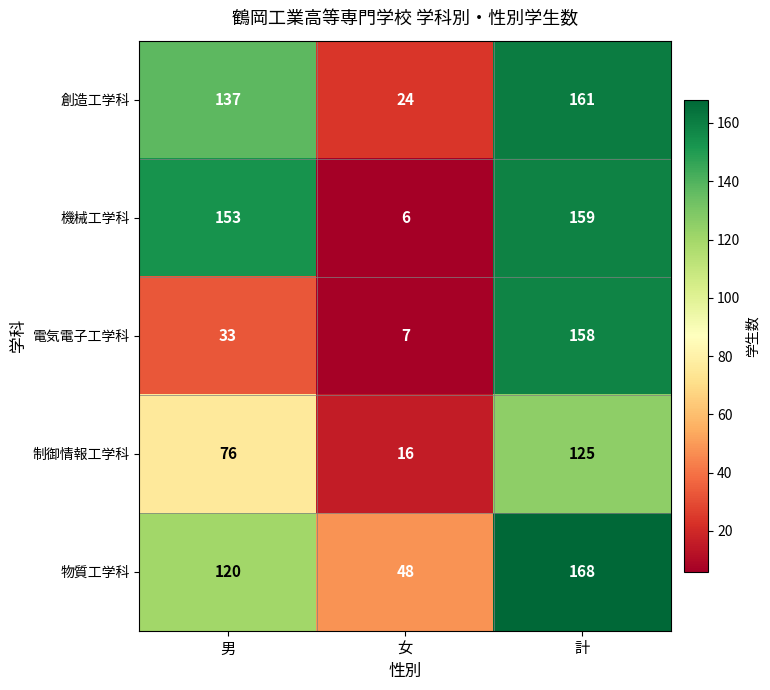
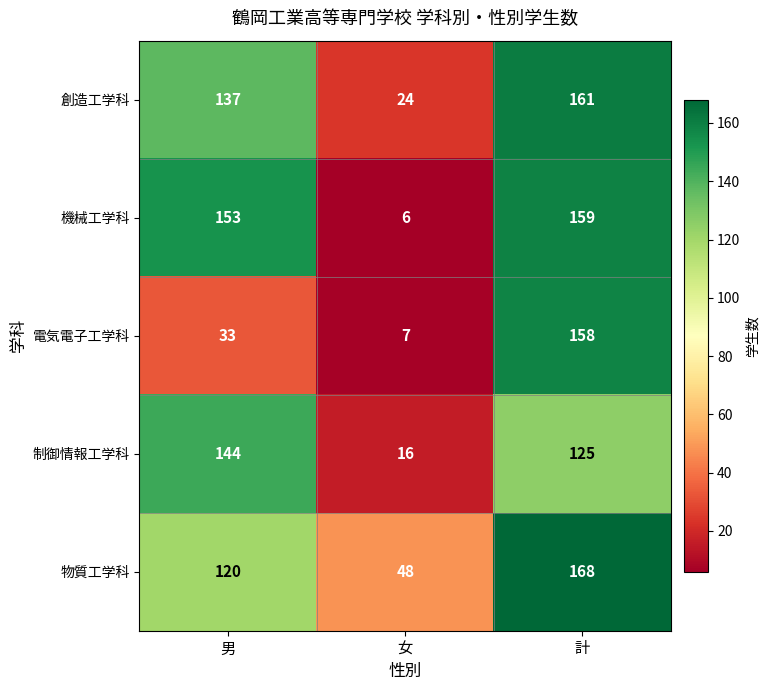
  {
    "創造工学科": {
      "男": 137,
      "女": 24,
      "計": 161
    },
    "機械工学科": {
      "男": 153,
      "女": 6,
      "計": 159
    },
    "電気電子工学科": {
      "男": 33,
      "女": 7,
      "計": 158
    },
    "制御情報工学科": {
-     "男": 76,
+     "男": 144,
      "女": 16,
      "計": 125
    },
    "物質工学科": {
      "男": 120,
      "女": 48,
      "計": 168
    }
  }
